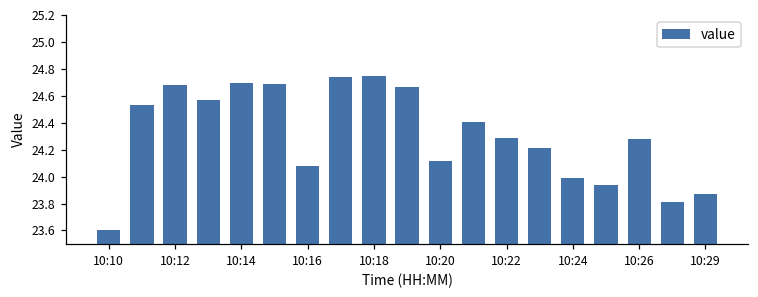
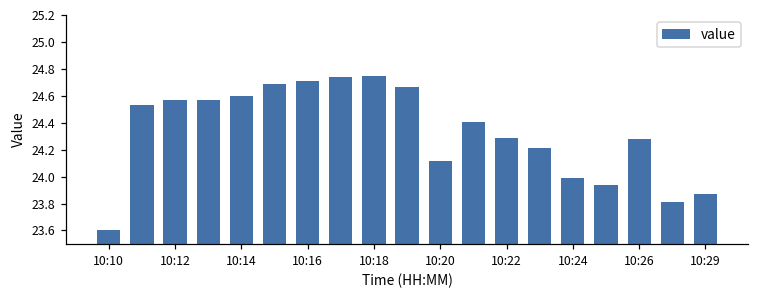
  {
    "10:10": 23.60,
-   "10:12": 24.68,
-   "10:14": 24.7,
-   "10:16": 24.08,
+   "10:12": 24.57,
+   "10:14": 24.6,
+   "10:16": 24.71,
    "10:18": 24.75,
    "10:20": 24.12,
    "10:22": 24.29,
    "10:24": 23.99,
    "10:26": 24.28,
    "10:29": 23.87
  }
